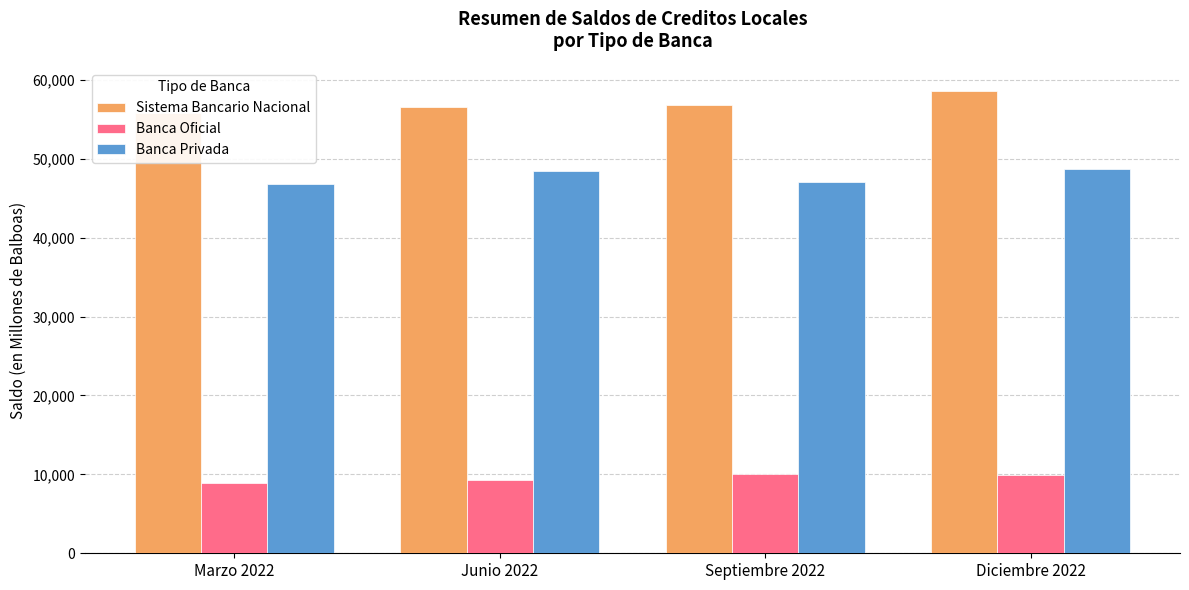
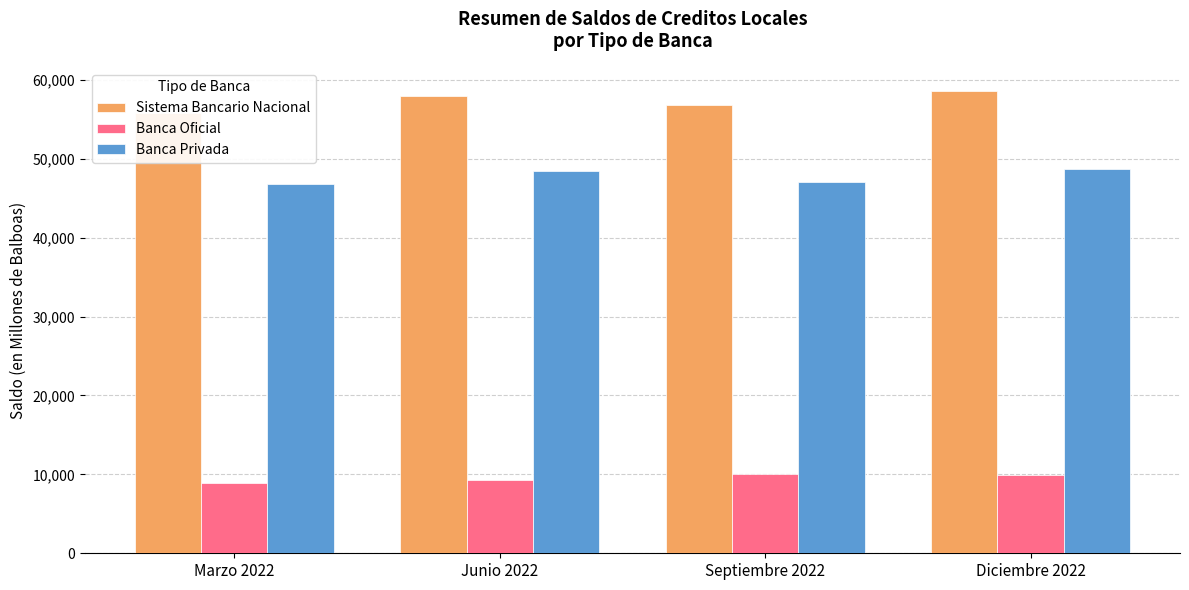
  {
    "Sistema Bancario Nacional": {
-     "Junio 2022": "57,000",
+     "Junio 2022": "58,000",
      "Septiembre 2022": "57,000",
      "Diciembre 2022": "59,000"
    },
    "Banca Oficial": {
      "Marzo 2022": "9,000",
      "Junio 2022": "9,000",
      "Septiembre 2022": "10,000",
      "Diciembre 2022": "10,000"
    },
    "Banca Privada": {
      "Marzo 2022": "47,000",
      "Junio 2022": "48,000",
      "Septiembre 2022": "47,000",
      "Diciembre 2022": "49,000"
    }
  }
